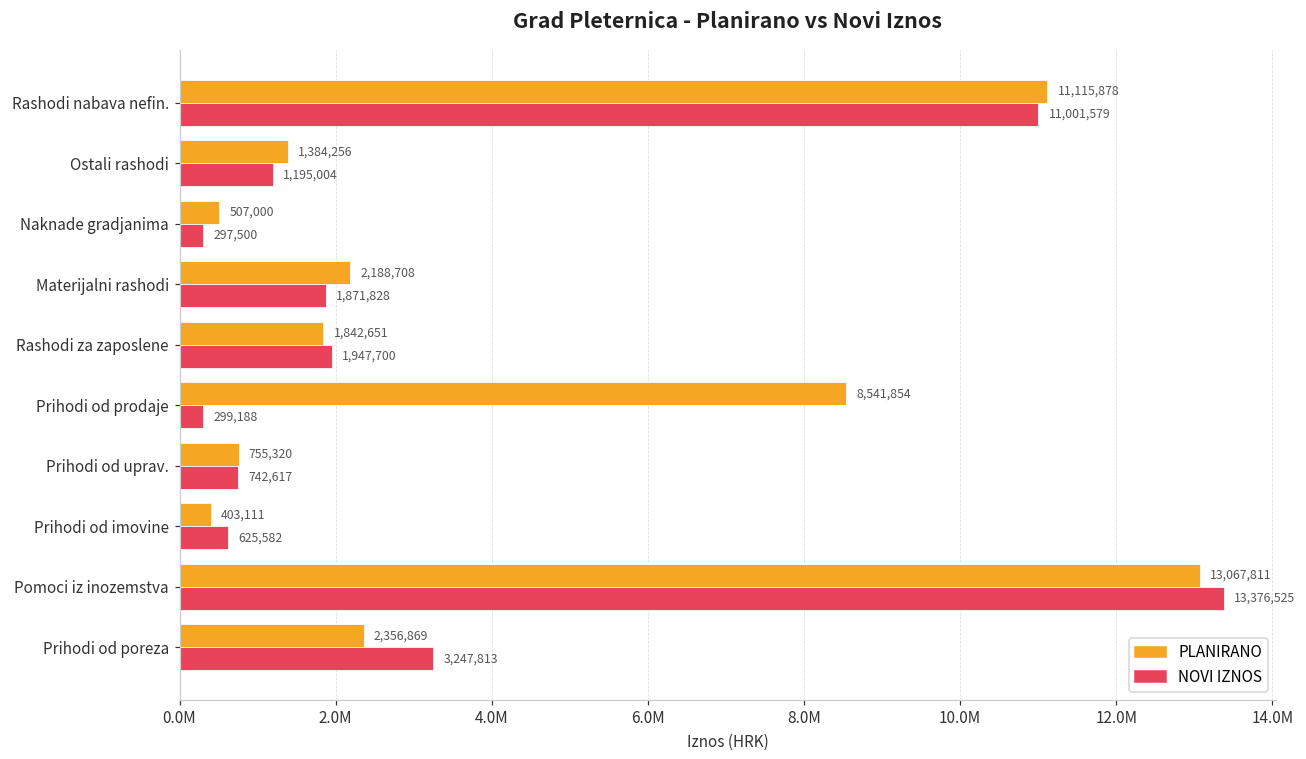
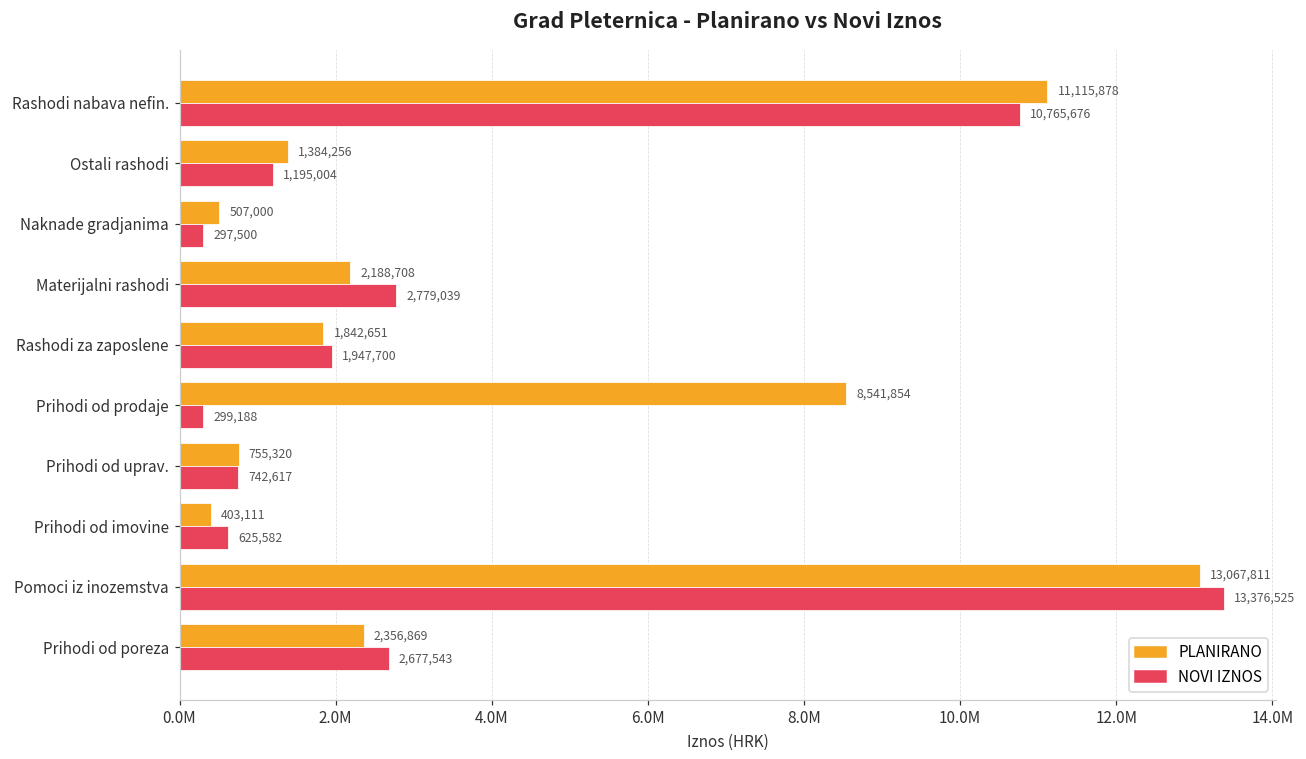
  {
    "PLANIRANO": {
      "Rashodi nabava nefin.": "11,115,878",
      "Ostali rashodi": "1,384,256",
      "Naknade gradjanima": "507,000",
      "Materijalni rashodi": "2,188,708",
      "Rashodi za zaposlene": "1,842,651",
      "Prihodi od prodaje": "8,541,854",
      "Prihodi od uprav.": "755,320",
      "Prihodi od imovine": "403,111",
      "Pomoci iz inozemstva": "13,067,811",
      "Prihodi od poreza": "2,356,869"
    },
    "NOVI IZNOS": {
-     "Rashodi nabava nefin.": "11,001,579",
+     "Rashodi nabava nefin.": "10,765,676",
      "Ostali rashodi": "1,195,004",
      "Naknade gradjanima": "297,500",
-     "Materijalni rashodi": "1,871,828",
+     "Materijalni rashodi": "2,779,039",
      "Rashodi za zaposlene": "1,947,700",
      "Prihodi od prodaje": "299,188",
      "Prihodi od uprav.": "742,617",
      "Prihodi od imovine": "625,582",
      "Pomoci iz inozemstva": "13,376,525",
-     "Prihodi od poreza": "3,247,813"
+     "Prihodi od poreza": "2,677,543"
    }
  }
